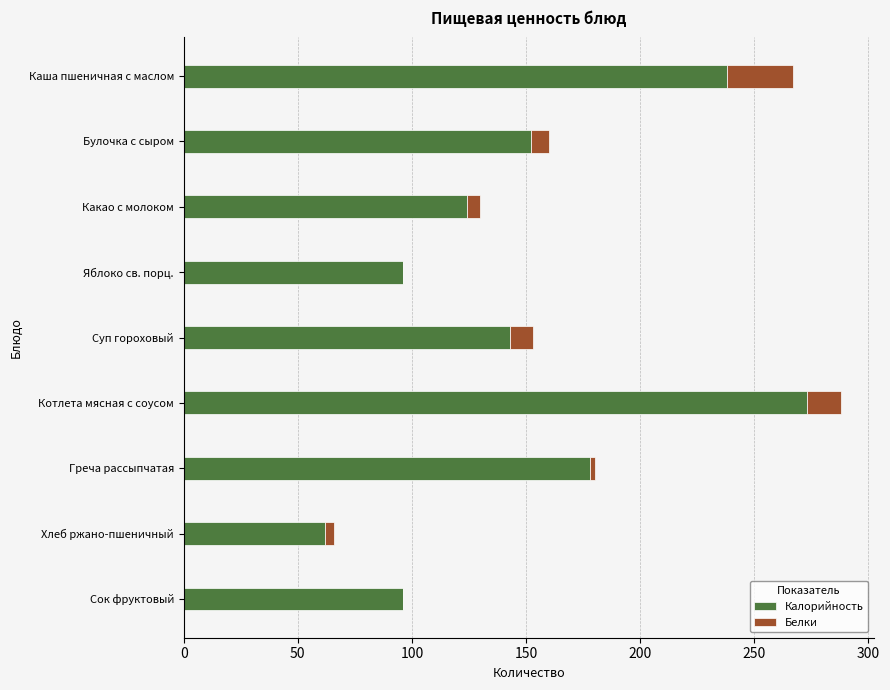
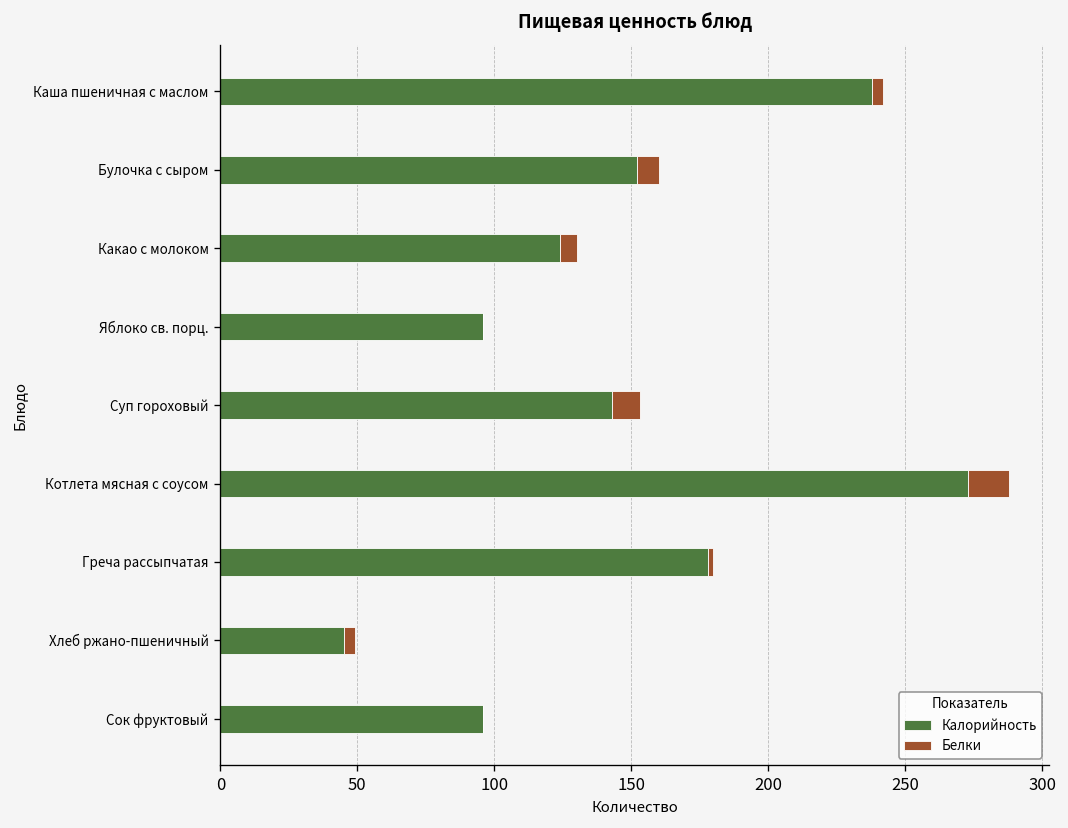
  {
    "Калорийность": {
      "Каша пшеничная с маслом": 238,
      "Булочка с сыром": 152,
      "Какао с молоком": 124,
      "Яблоко св. порц.": 96,
      "Суп гороховый": 143,
      "Котлета мясная с соусом": 273,
      "Греча рассыпчатая": 178,
-     "Хлеб ржано-пшеничный": 62,
+     "Хлеб ржано-пшеничный": 45,
      "Сок фруктовый": 96
    },
    "Белки": {
-     "Каша пшеничная с маслом": 29,
+     "Каша пшеничная с маслом": 4,
      "Булочка с сыром": 8,
      "Какао с молоком": 6,
      "Яблоко св. порц.": 0,
      "Суп гороховый": 10,
      "Котлета мясная с соусом": 15,
      "Греча рассыпчатая": 2,
      "Хлеб ржано-пшеничный": 4,
      "Сок фруктовый": 0
    }
  }
